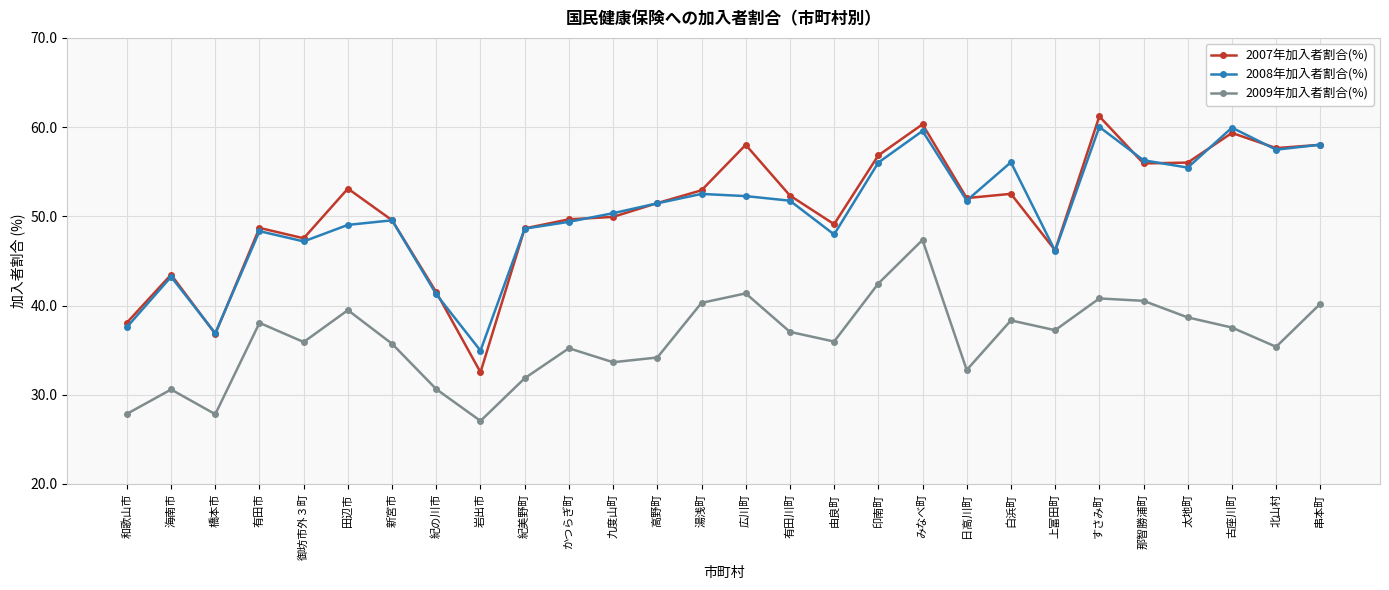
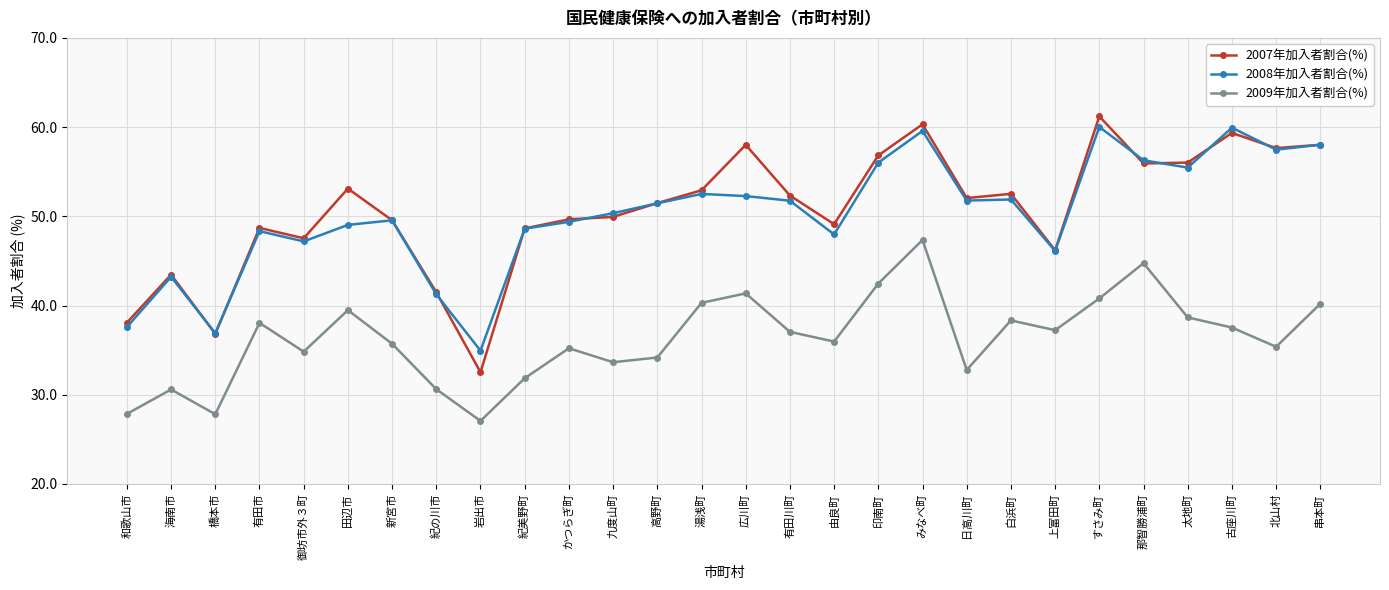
  {
    "2007年加入者割合(%)": {
      "和歌山市": 38,
      "有田市": 49,
      "御坊市外３町": 48,
      "田辺市": 53,
      "岩出市": 33,
      "九度山町": 50,
      "湯浅町": 53,
      "広川町": 58,
      "有田川町": 52,
      "由良町": 49,
      "印南町": 57,
      "みなべ町": 60,
      "白浜町": 53,
      "すさみ町": 61,
      "那智勝浦町": 56,
      "太地町": 56,
      "古座川町": 59
    },
    "2008年加入者割合(%)": {
      "和歌山市": 38,
      "有田市": 48,
      "御坊市外３町": 47,
      "田辺市": 49,
      "岩出市": 35,
      "九度山町": 50,
      "湯浅町": 53,
      "広川町": 52,
      "有田川町": 52,
      "由良町": 48,
      "印南町": 56,
      "みなべ町": 60,
-     "白浜町": 56,
+     "白浜町": 52,
      "すさみ町": 60,
      "那智勝浦町": 56,
      "太地町": 55,
      "古座川町": 60
    },
    "2009年加入者割合(%)": {
      "和歌山市": 28,
      "海南市": 31,
      "橋本市": 28,
      "有田市": 38,
-     "御坊市外３町": 36,
+     "御坊市外３町": 35,
      "田辺市": 39,
      "新宮市": 36,
      "紀の川市": 31,
      "岩出市": 27,
      "紀美野町": 32,
      "かつらぎ町": 35,
      "九度山町": 34,
      "高野町": 34,
      "湯浅町": 40,
      "広川町": 41,
      "有田川町": 37,
      "由良町": 36,
      "印南町": 42,
      "みなべ町": 47,
      "日高川町": 33,
      "白浜町": 38,
      "上富田町": 37,
      "すさみ町": 41,
-     "那智勝浦町": 41,
+     "那智勝浦町": 45,
      "太地町": 39,
      "古座川町": 38,
      "北山村": 35,
      "串本町": 40
    }
  }
